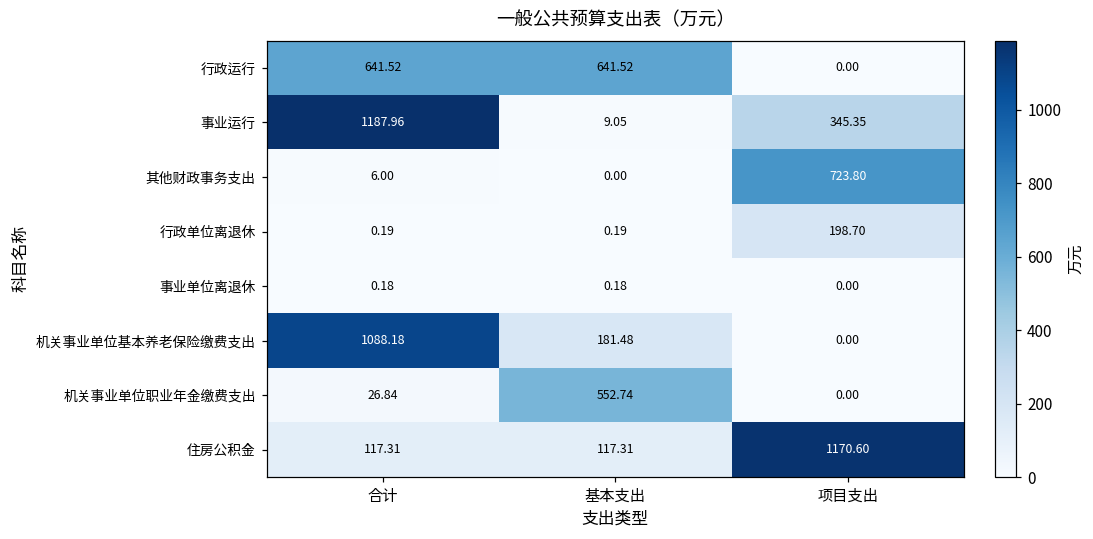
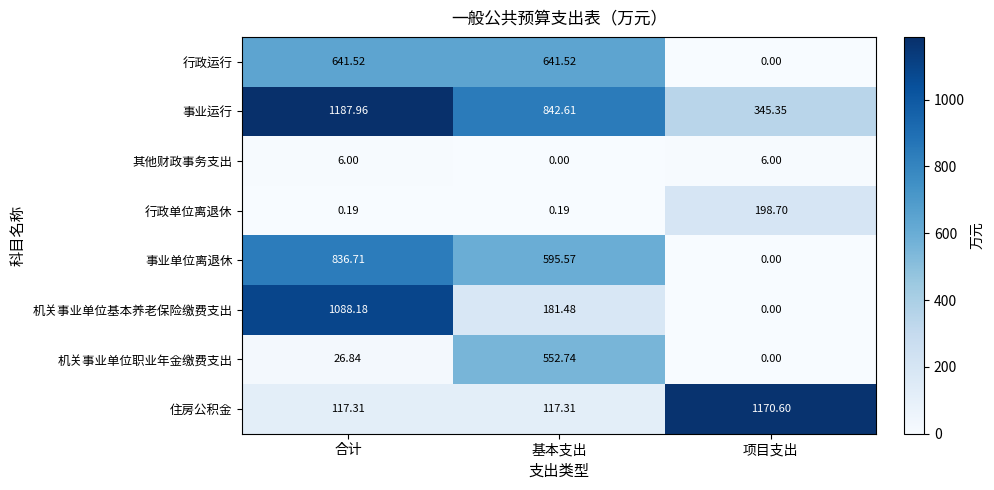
  {
    "行政运行": {
      "合计": 641.52,
      "基本支出": 641.52,
      "项目支出": 0.00
    },
    "事业运行": {
      "合计": 1187.96,
-     "基本支出": 9.05,
+     "基本支出": 842.61,
      "项目支出": 345.35
    },
    "其他财政事务支出": {
      "合计": 6.00,
      "基本支出": 0.00,
-     "项目支出": 723.80
+     "项目支出": 6.00
    },
    "行政单位离退休": {
      "合计": 0.19,
      "基本支出": 0.19,
      "项目支出": 198.70
    },
    "事业单位离退休": {
-     "合计": 0.18,
-     "基本支出": 0.18,
+     "合计": 836.71,
+     "基本支出": 595.57,
      "项目支出": 0.00
    },
    "机关事业单位基本养老保险缴费支出": {
      "合计": 1088.18,
      "基本支出": 181.48,
      "项目支出": 0.00
    },
    "机关事业单位职业年金缴费支出": {
      "合计": 26.84,
      "基本支出": 552.74,
      "项目支出": 0.00
    },
    "住房公积金": {
      "合计": 117.31,
      "基本支出": 117.31,
      "项目支出": 1170.60
    }
  }
